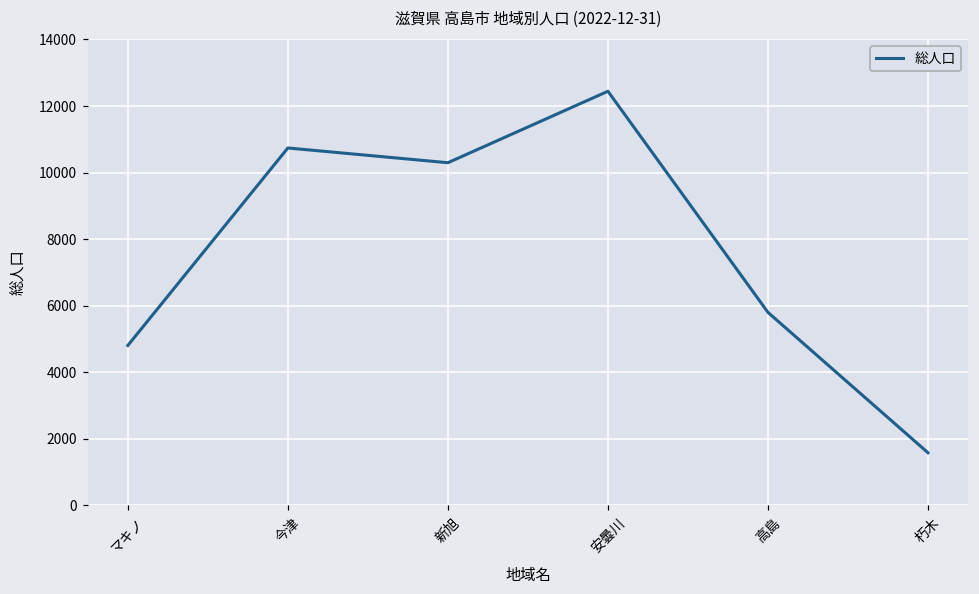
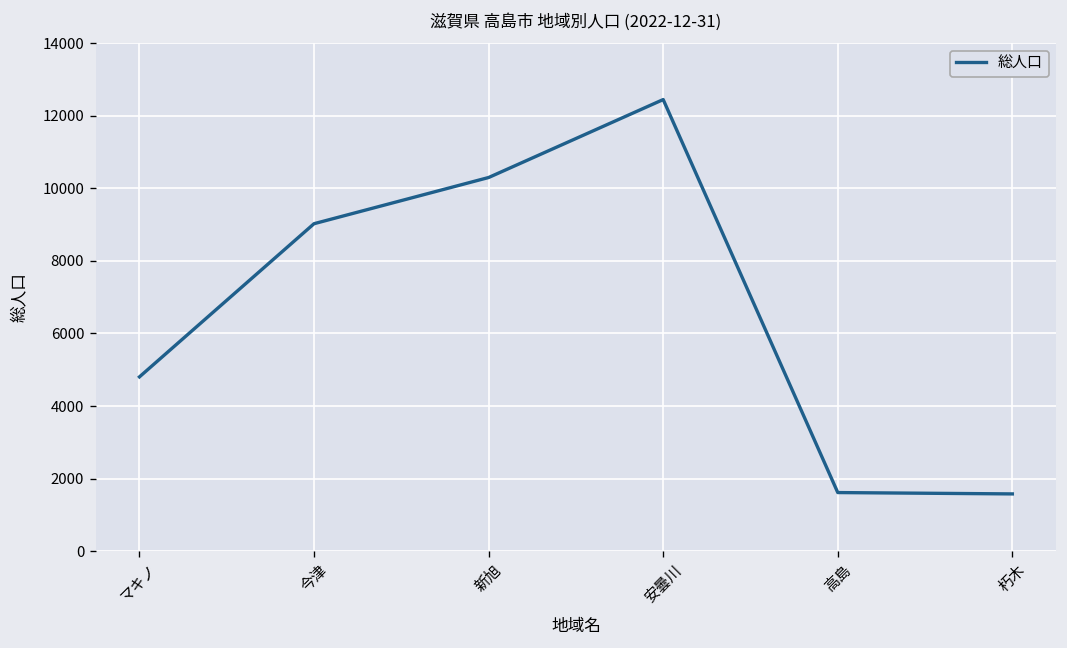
  {
    "マキノ": 4800,
-   "今津": 10700,
+   "今津": 9000,
    "新旭": 10300,
    "安曇川": 12400,
-   "高島": 5800,
+   "高島": 1600,
    "朽木": 1600
  }
